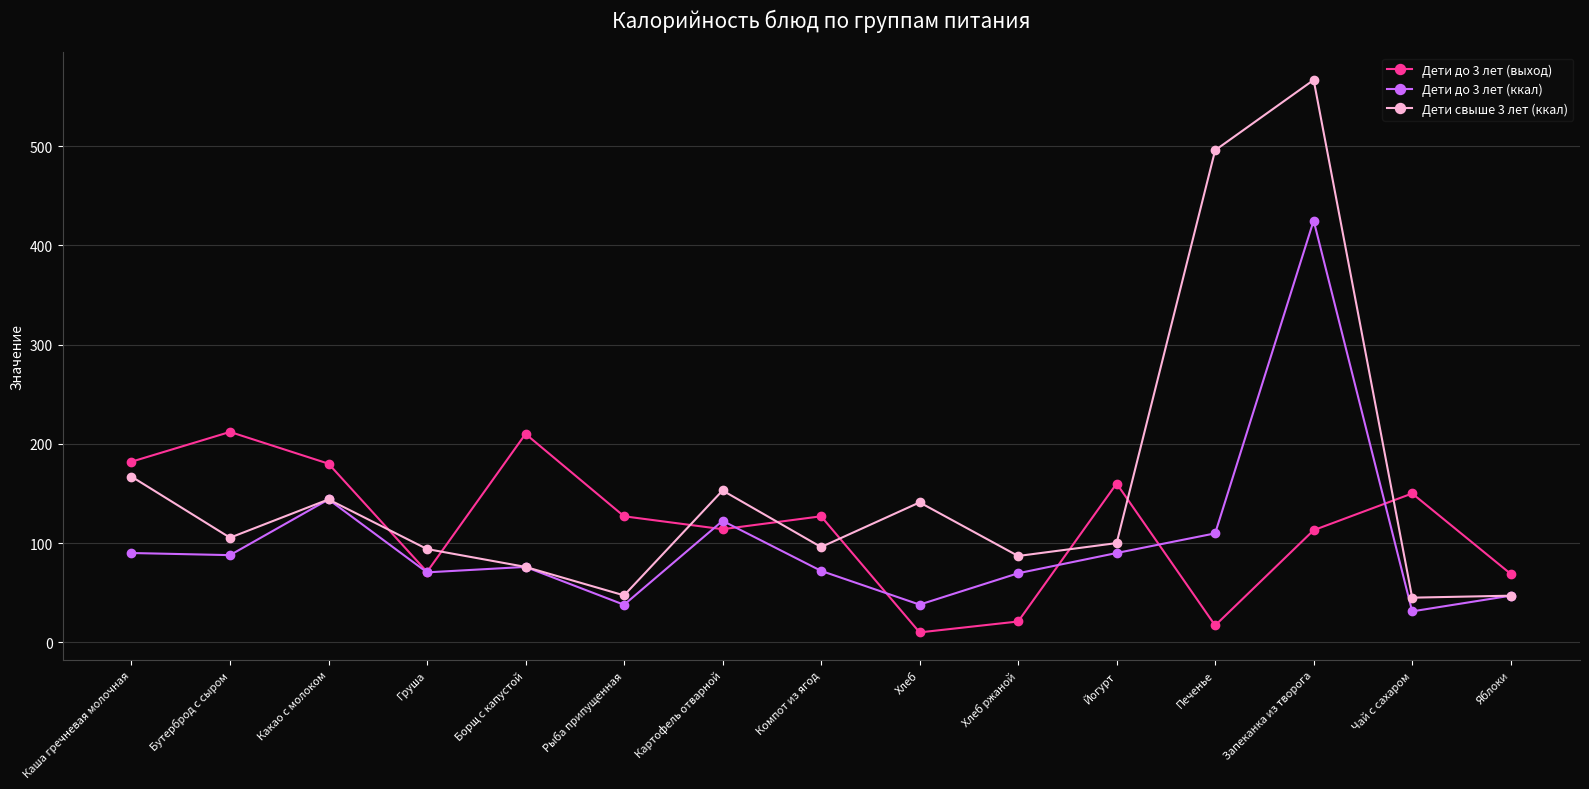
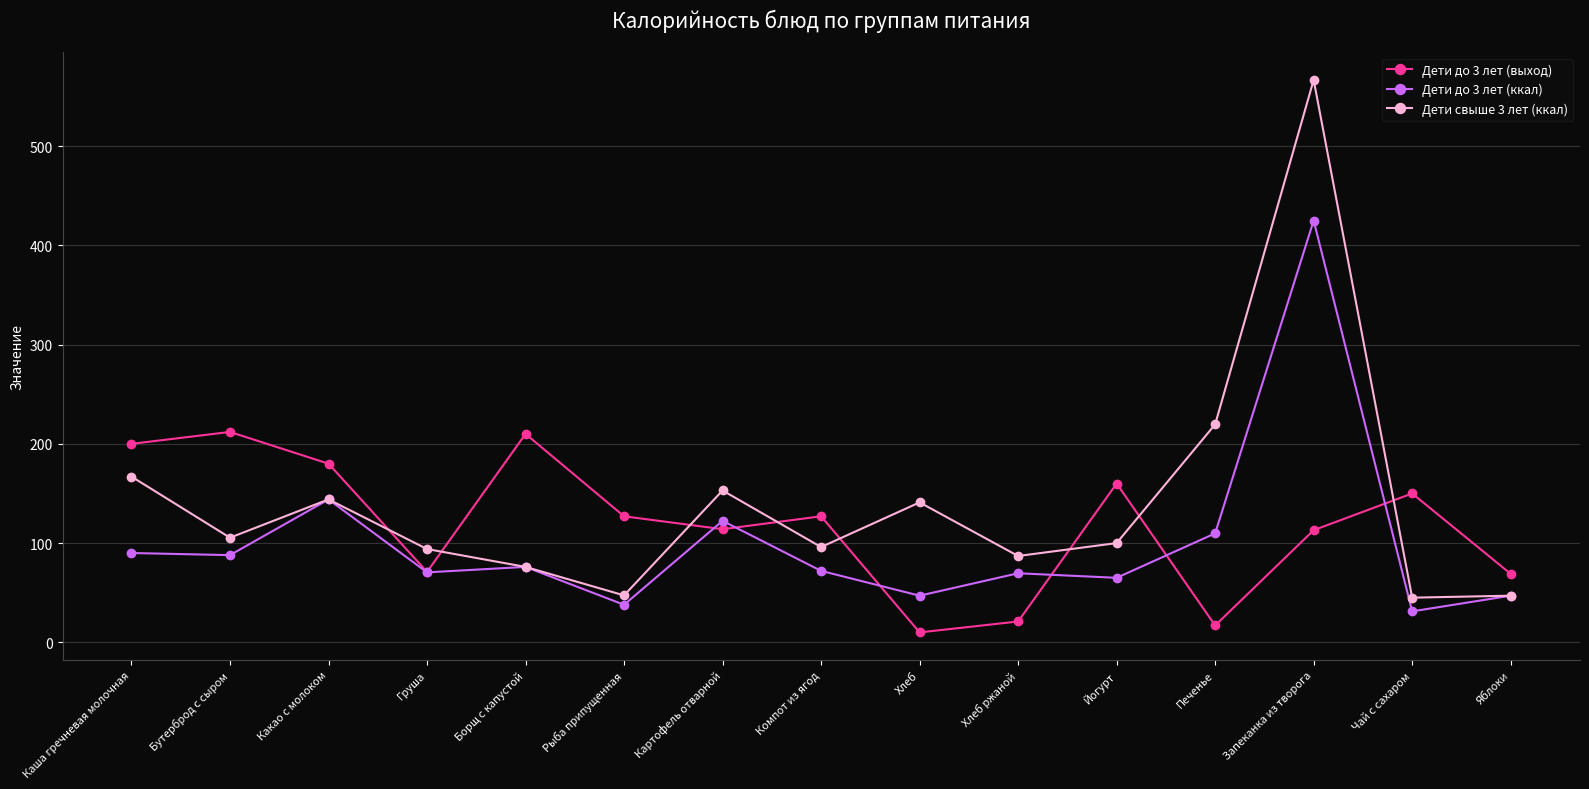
  {
    "Дети до 3 лет (выход)": {
-     "Каша гречневая молочная": 180,
+     "Каша гречневая молочная": 200,
      "Бутерброд с сыром": 210,
      "Какао с молоком": 180,
      "Борщ с капустой": 210,
      "Рыба припущенная": 130,
      "Картофель отварной": 110,
      "Компот из ягод": 130,
      "Хлеб": 10,
      "Хлеб ржаной": 20,
      "Йогурт": 160,
      "Печенье": 20,
      "Запеканка из творога": 110,
      "Чай с сахаром": 150,
      "Яблоки": 70
    },
    "Дети до 3 лет (ккал)": {
      "Каша гречневая молочная": 90,
      "Бутерброд с сыром": 90,
      "Рыба припущенная": 40,
      "Картофель отварной": 120,
      "Компот из ягод": 70,
-     "Хлеб": 40,
+     "Хлеб": 50,
      "Хлеб ржаной": 70,
-     "Йогурт": 90,
+     "Йогурт": 70,
      "Печенье": 110,
      "Запеканка из творога": 430,
      "Чай с сахаром": 30
    },
    "Дети свыше 3 лет (ккал)": {
      "Каша гречневая молочная": 170,
      "Бутерброд с сыром": 110,
      "Груша": 90,
      "Рыба припущенная": 50,
      "Картофель отварной": 150,
      "Компот из ягод": 100,
      "Хлеб": 140,
      "Хлеб ржаной": 90,
      "Йогурт": 100,
-     "Печенье": 500,
+     "Печенье": 220,
      "Запеканка из творога": 570,
      "Чай с сахаром": 50
    }
  }
